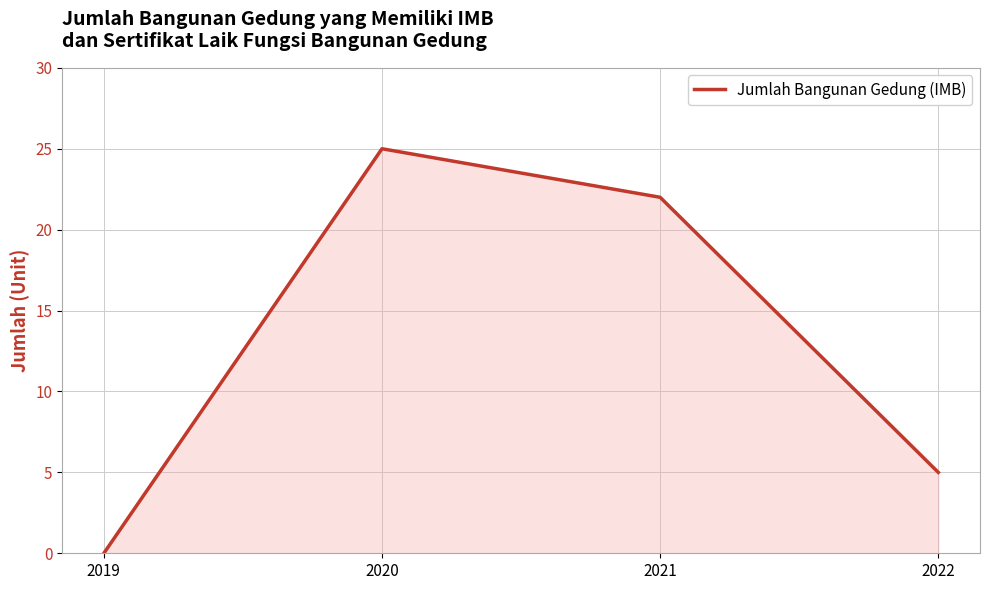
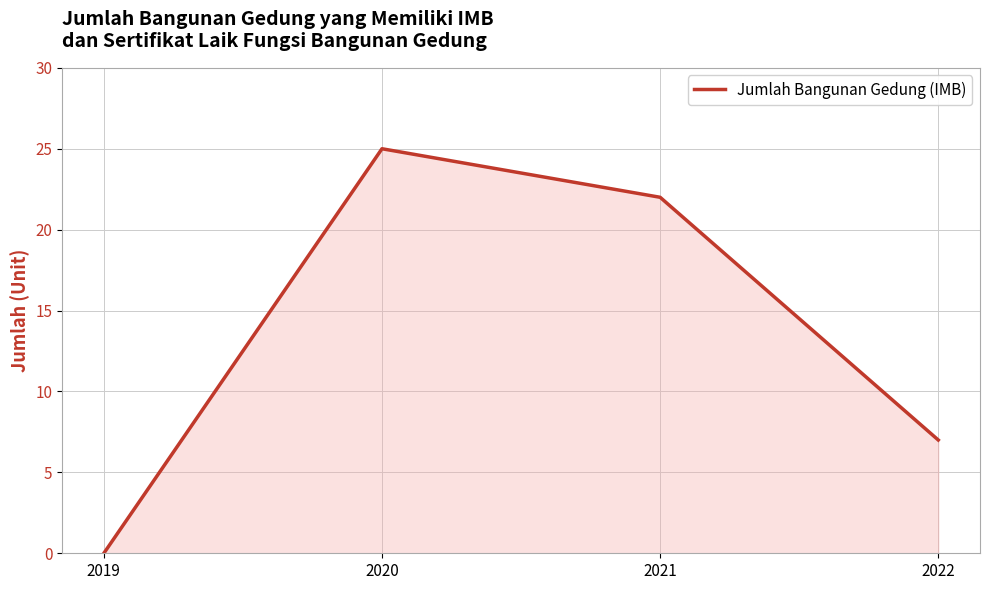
  {
    "2019": 0,
    "2020": 25,
    "2021": 22,
-   "2022": 5
+   "2022": 7
  }
